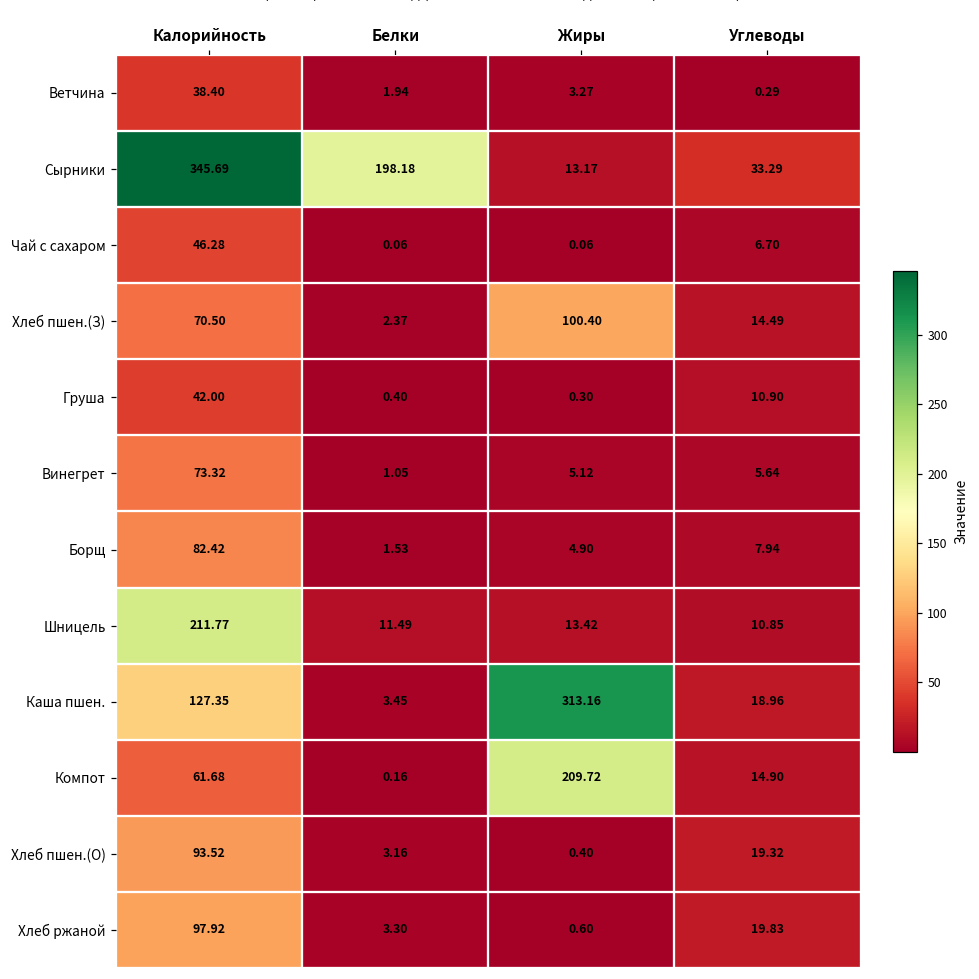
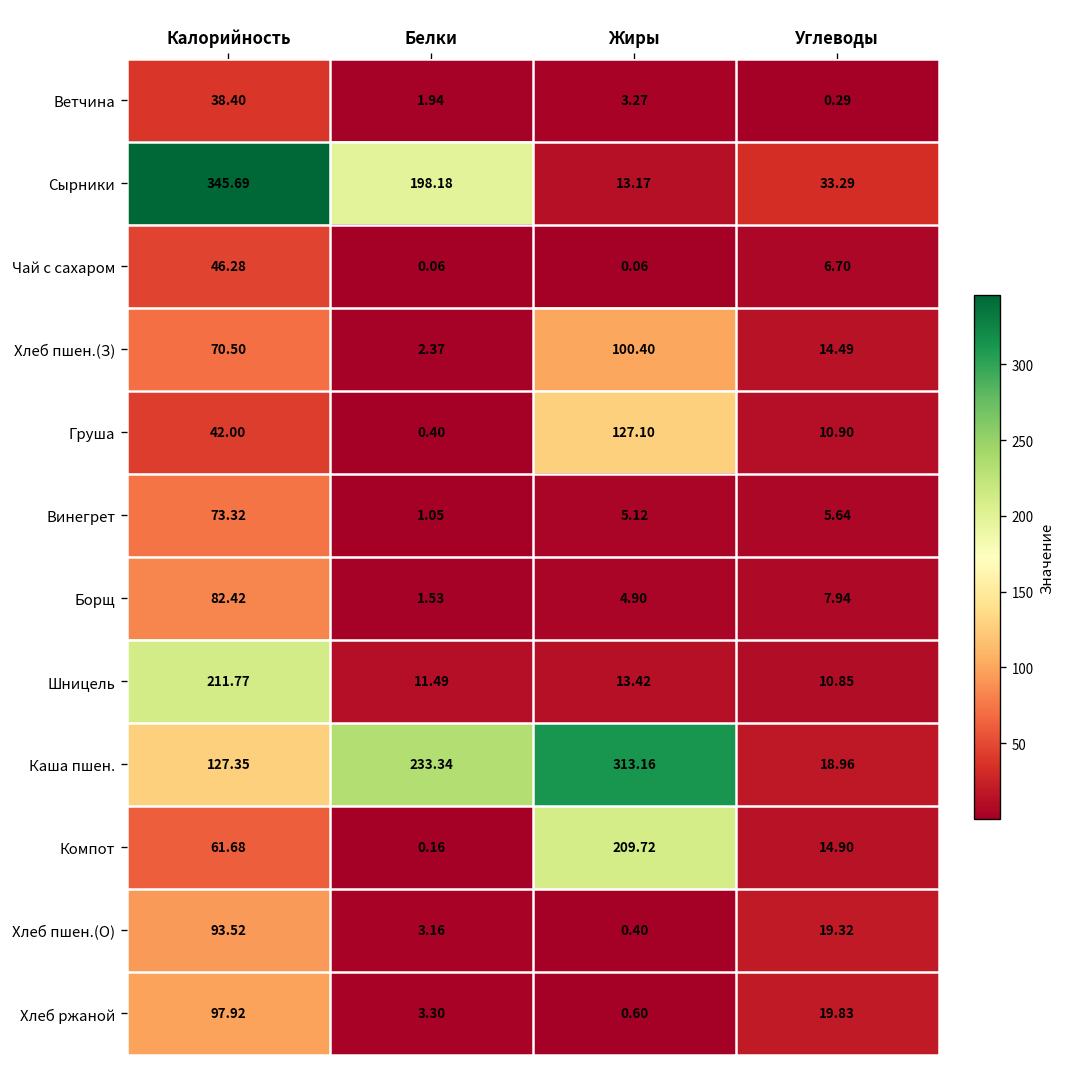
  {
    "Ветчина": {
      "Калорийность": 38.40,
      "Белки": 1.94,
      "Жиры": 3.27,
      "Углеводы": 0.29
    },
    "Сырники": {
      "Калорийность": 345.69,
      "Белки": 198.18,
      "Жиры": 13.17,
      "Углеводы": 33.29
    },
    "Чай с сахаром": {
      "Калорийность": 46.28,
      "Белки": 0.06,
      "Жиры": 0.06,
      "Углеводы": 6.70
    },
    "Хлеб пшен.(З)": {
      "Калорийность": 70.50,
      "Белки": 2.37,
      "Жиры": 100.40,
      "Углеводы": 14.49
    },
    "Груша": {
      "Калорийность": 42.00,
      "Белки": 0.40,
-     "Жиры": 0.30,
+     "Жиры": 127.10,
      "Углеводы": 10.90
    },
    "Винегрет": {
      "Калорийность": 73.32,
      "Белки": 1.05,
      "Жиры": 5.12,
      "Углеводы": 5.64
    },
    "Борщ": {
      "Калорийность": 82.42,
      "Белки": 1.53,
      "Жиры": 4.90,
      "Углеводы": 7.94
    },
    "Шницель": {
      "Калорийность": 211.77,
      "Белки": 11.49,
      "Жиры": 13.42,
      "Углеводы": 10.85
    },
    "Каша пшен.": {
      "Калорийность": 127.35,
-     "Белки": 3.45,
+     "Белки": 233.34,
      "Жиры": 313.16,
      "Углеводы": 18.96
    },
    "Компот": {
      "Калорийность": 61.68,
      "Белки": 0.16,
      "Жиры": 209.72,
      "Углеводы": 14.90
    },
    "Хлеб пшен.(О)": {
      "Калорийность": 93.52,
      "Белки": 3.16,
      "Жиры": 0.40,
      "Углеводы": 19.32
    },
    "Хлеб ржаной": {
      "Калорийность": 97.92,
      "Белки": 3.30,
      "Жиры": 0.60,
      "Углеводы": 19.83
    }
  }
